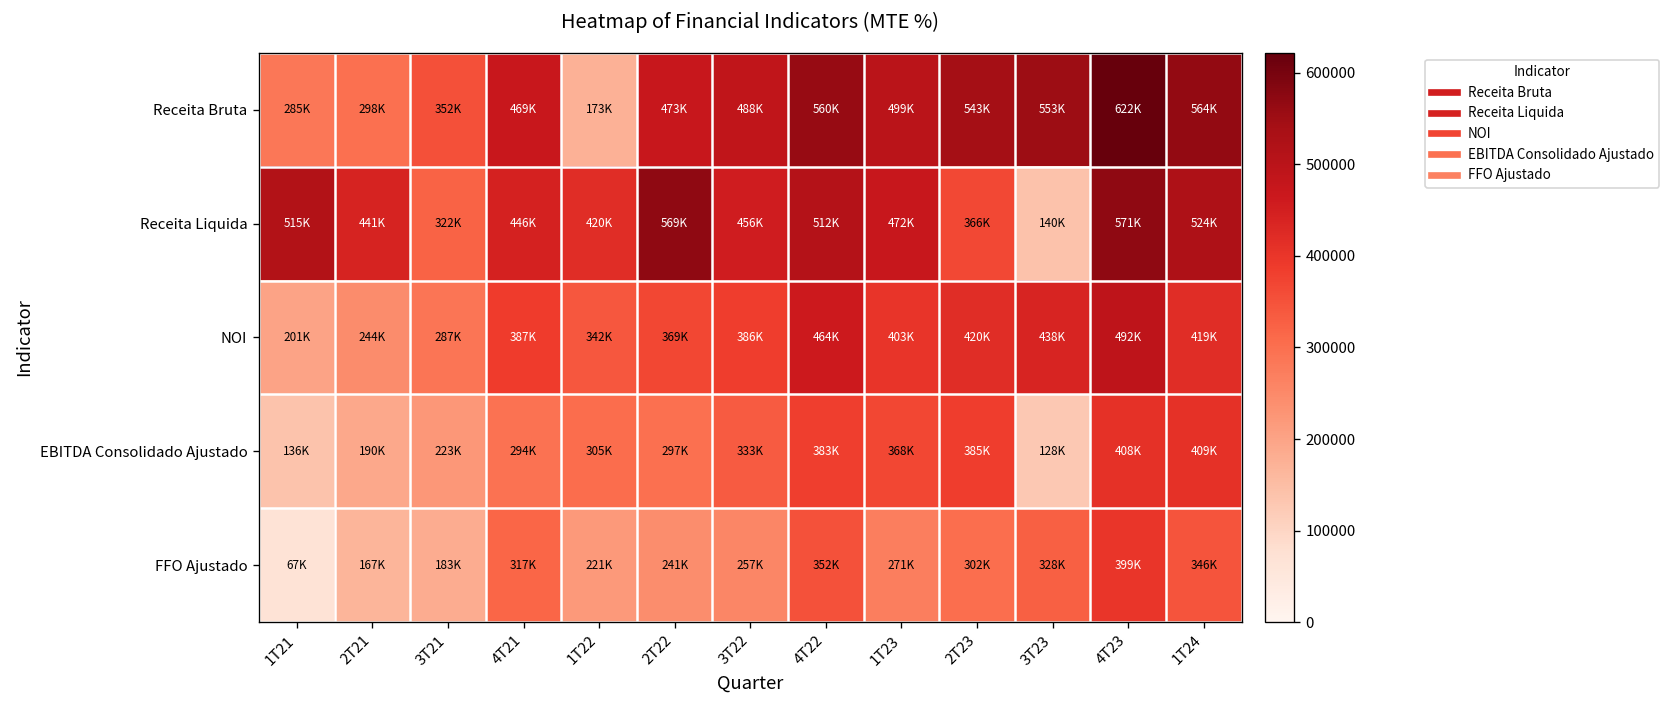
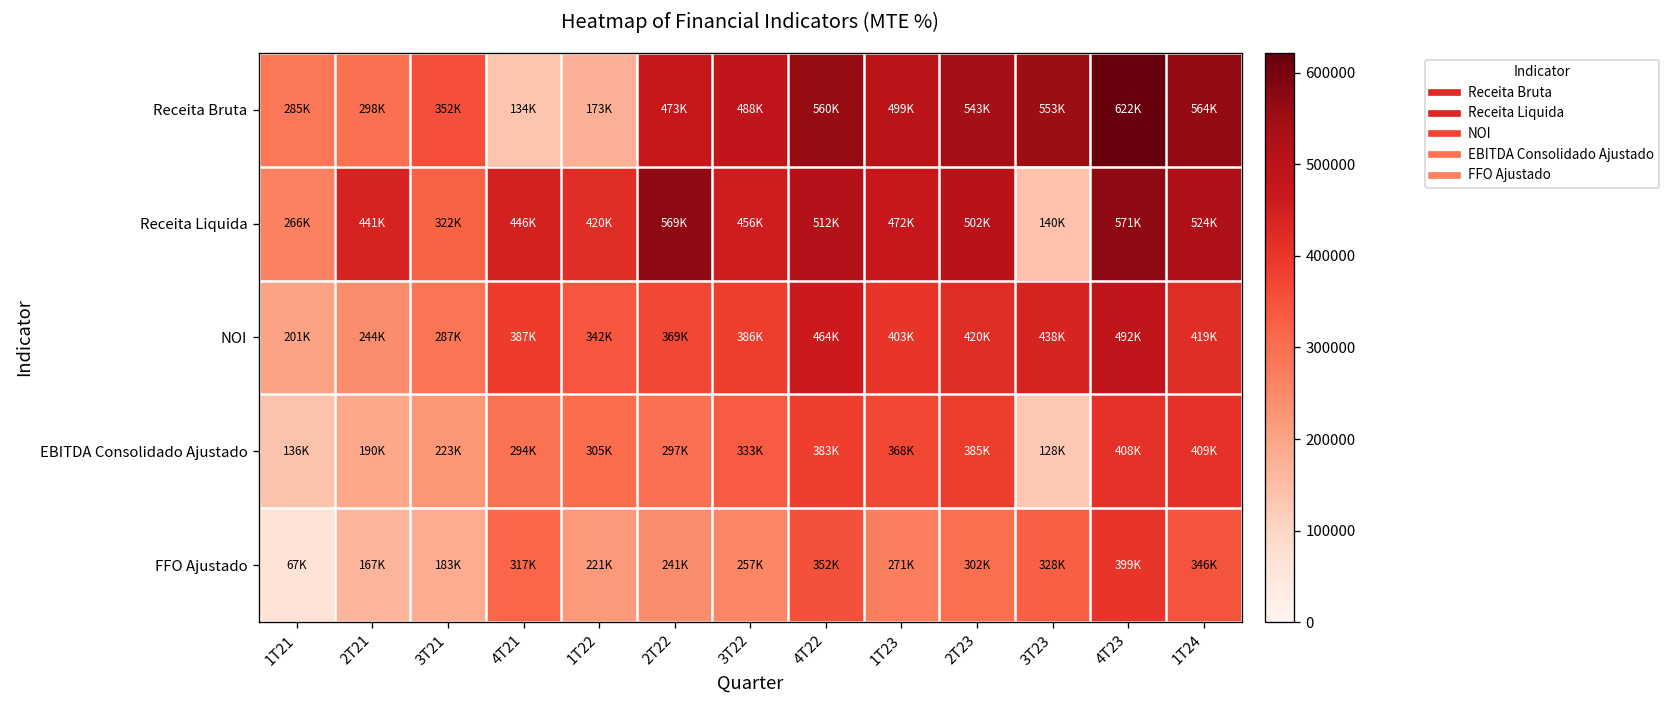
  {
    "Receita Bruta": {
      "1T21": "285K",
      "2T21": "298K",
      "3T21": "352K",
-     "4T21": "469K",
+     "4T21": "134K",
      "1T22": "173K",
      "2T22": "473K",
      "3T22": "488K",
      "4T22": "560K",
      "1T23": "499K",
      "2T23": "543K",
      "3T23": "553K",
      "4T23": "622K",
      "1T24": "564K"
    },
    "Receita Liquida": {
-     "1T21": "515K",
+     "1T21": "266K",
      "2T21": "441K",
      "3T21": "322K",
      "4T21": "446K",
      "1T22": "420K",
      "2T22": "569K",
      "3T22": "456K",
      "4T22": "512K",
      "1T23": "472K",
-     "2T23": "366K",
+     "2T23": "502K",
      "3T23": "140K",
      "4T23": "571K",
      "1T24": "524K"
    },
    "NOI": {
      "1T21": "201K",
      "2T21": "244K",
      "3T21": "287K",
      "4T21": "387K",
      "1T22": "342K",
      "2T22": "369K",
      "3T22": "386K",
      "4T22": "464K",
      "1T23": "403K",
      "2T23": "420K",
      "3T23": "438K",
      "4T23": "492K",
      "1T24": "419K"
    },
    "EBITDA Consolidado Ajustado": {
      "1T21": "136K",
      "2T21": "190K",
      "3T21": "223K",
      "4T21": "294K",
      "1T22": "305K",
      "2T22": "297K",
      "3T22": "333K",
      "4T22": "383K",
      "1T23": "368K",
      "2T23": "385K",
      "3T23": "128K",
      "4T23": "408K",
      "1T24": "409K"
    },
    "FFO Ajustado": {
      "1T21": "67K",
      "2T21": "167K",
      "3T21": "183K",
      "4T21": "317K",
      "1T22": "221K",
      "2T22": "241K",
      "3T22": "257K",
      "4T22": "352K",
      "1T23": "271K",
      "2T23": "302K",
      "3T23": "328K",
      "4T23": "399K",
      "1T24": "346K"
    }
  }
